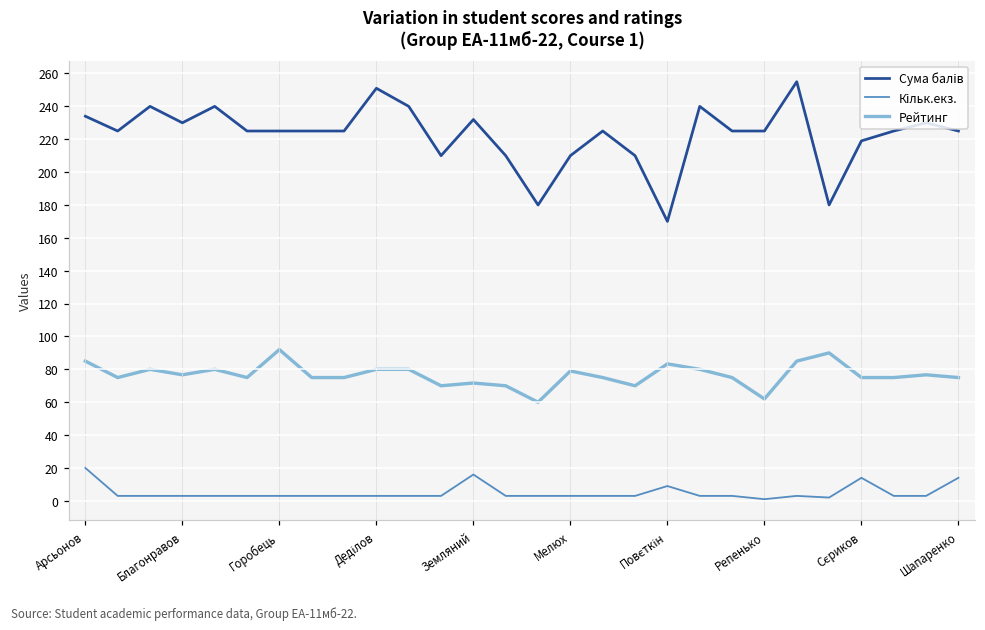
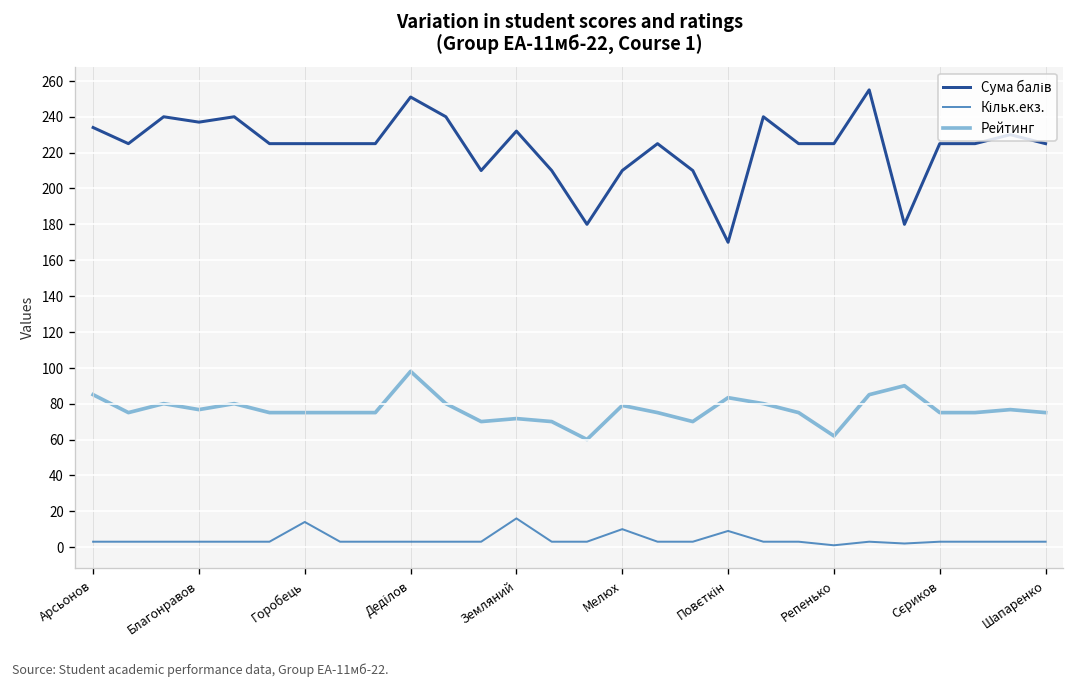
  {
    "Сума балів": {
      "Арсьонов": 234,
-     "Благонравов": 230,
+     "Благонравов": 237,
      "Горобець": 225,
      "Деділов": 251,
      "Земляний": 232,
      "Мелюх": 210,
      "Повєткін": 170,
      "Репенько": 225,
-     "Сєриков": 219,
+     "Сєриков": 225,
      "Шапаренко": 225
    },
    "Кільк.екз.": {
-     "Арсьонов": 20,
+     "Арсьонов": 3,
      "Благонравов": 3,
-     "Горобець": 3,
+     "Горобець": 14,
      "Деділов": 3,
      "Земляний": 16,
-     "Мелюх": 3,
+     "Мелюх": 10,
      "Повєткін": 9,
      "Репенько": 1,
-     "Сєриков": 14,
-     "Шапаренко": 14
+     "Сєриков": 3,
+     "Шапаренко": 3
    },
    "Рейтинг": {
      "Арсьонов": 85,
      "Благонравов": 77,
-     "Горобець": 92,
-     "Деділов": 80,
+     "Горобець": 75,
+     "Деділов": 98,
      "Земляний": 72,
      "Мелюх": 79,
      "Повєткін": 83,
      "Репенько": 62,
      "Сєриков": 75,
      "Шапаренко": 75
    }
  }
